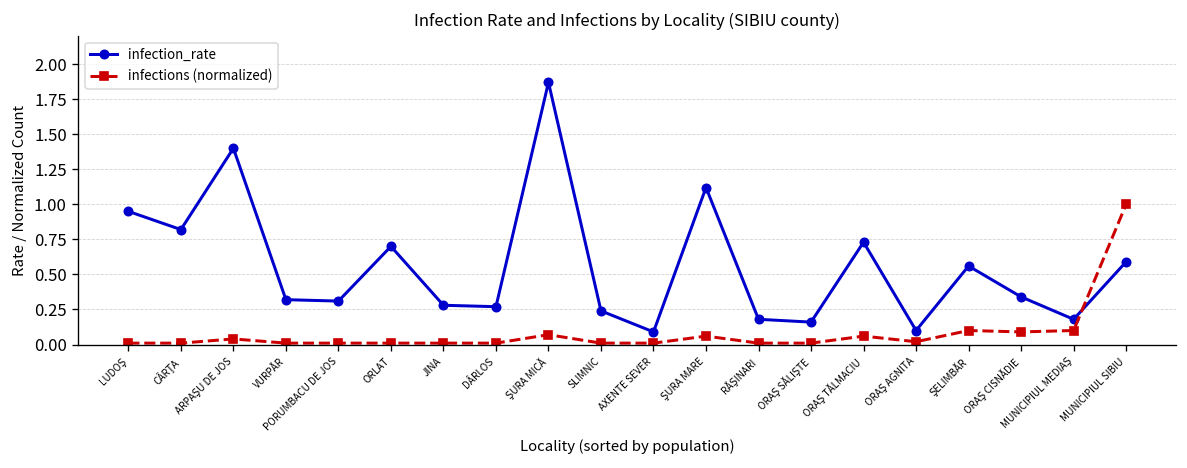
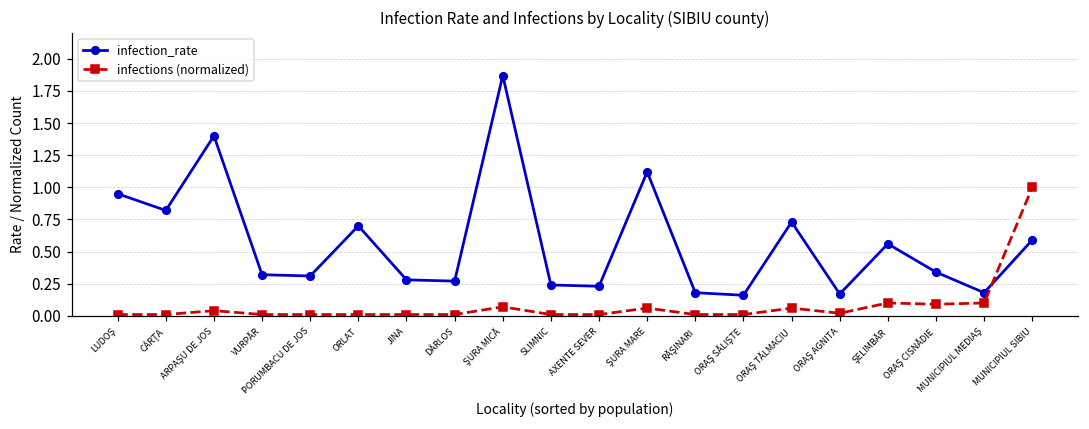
  {
    "infection_rate": {
      "LUDOŞ": 0.95,
      "CÂRŢA": 0.82,
      "ARPAŞU DE JOS": 1.40,
      "VURPĂR": 0.32,
      "PORUMBACU DE JOS": 0.31,
      "ORLAT": 0.70,
      "JINA": 0.28,
      "DÂRLOS": 0.27,
      "ŞURA MICĂ": 1.87,
      "SLIMNIC": 0.24,
-     "AXENTE SEVER": 0.09,
+     "AXENTE SEVER": 0.23,
      "ŞURA MARE": 1.12,
      "RĂŞINARI": 0.18,
      "ORAŞ SĂLIŞTE": 0.16,
      "ORAŞ TĂLMACIU": 0.73,
-     "ORAŞ AGNITA": 0.10,
+     "ORAŞ AGNITA": 0.17,
      "ŞELIMBĂR": 0.56,
      "ORAŞ CISNĂDIE": 0.34,
      "MUNICIPIUL MEDIAŞ": 0.18,
      "MUNICIPIUL SIBIU": 0.59
    },
    "infections (normalized)": {
      "LUDOŞ": 0.01,
      "CÂRŢA": 0.01,
      "ARPAŞU DE JOS": 0.04,
      "VURPĂR": 0.01,
      "PORUMBACU DE JOS": 0.01,
      "ORLAT": 0.01,
      "JINA": 0.01,
      "DÂRLOS": 0.01,
      "ŞURA MICĂ": 0.07,
      "SLIMNIC": 0.01,
      "AXENTE SEVER": 0.01,
      "ŞURA MARE": 0.06,
      "RĂŞINARI": 0.01,
      "ORAŞ SĂLIŞTE": 0.01,
      "ORAŞ TĂLMACIU": 0.06,
      "ORAŞ AGNITA": 0.02,
      "ŞELIMBĂR": 0.10,
      "ORAŞ CISNĂDIE": 0.09,
      "MUNICIPIUL MEDIAŞ": 0.10,
      "MUNICIPIUL SIBIU": 1.00
    }
  }
